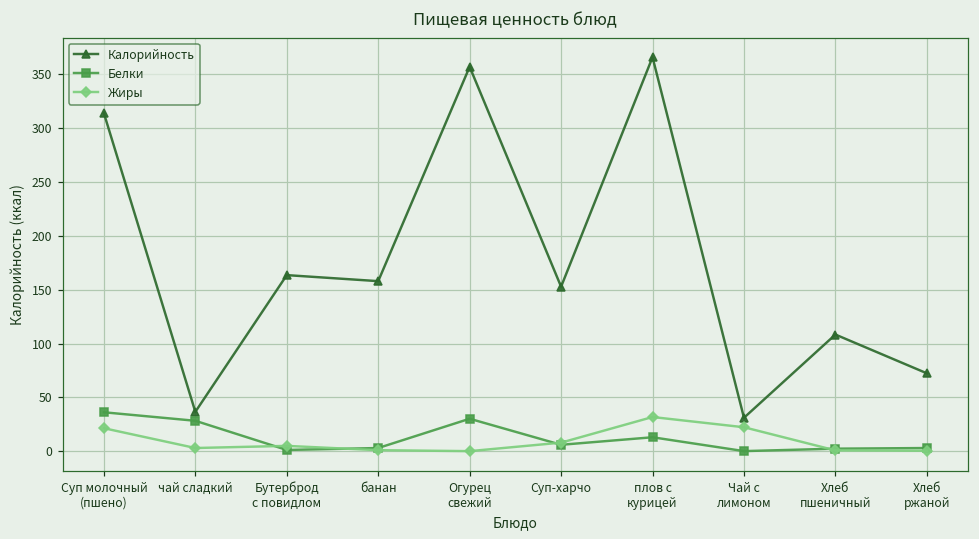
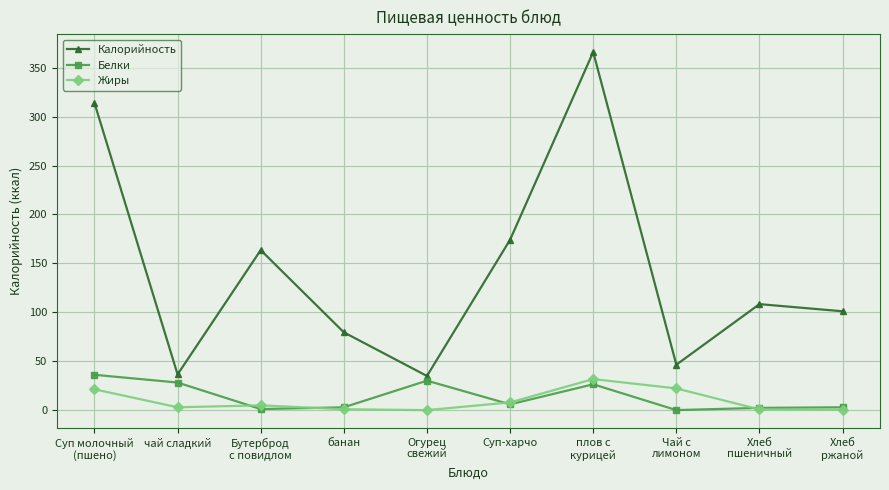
  {
    "Калорийность": {
      "Суп молочный (пшено)": 310,
      "чай сладкий": 40,
      "Бутерброд с повидлом": 160,
-     "банан": 160,
-     "Огурец свежий": 360,
-     "Суп-харчо": 150,
+     "банан": 80,
+     "Огурец свежий": 40,
+     "Суп-харчо": 170,
      "плов с курицей": 370,
-     "Чай с лимоном": 30,
+     "Чай с лимоном": 50,
      "Хлеб пшеничный": 110,
-     "Хлеб ржаной": 70
+     "Хлеб ржаной": 100
    },
    "Белки": {
      "Суп молочный (пшено)": 40,
      "чай сладкий": 30,
      "Бутерброд с повидлом": 0,
      "Огурец свежий": 30,
-     "плов с курицей": 10,
+     "плов с курицей": 30,
      "Чай с лимоном": 0
    },
    "Жиры": {
      "Суп молочный (пшено)": 20,
      "чай сладкий": 0,
      "Бутерброд с повидлом": 10,
      "Огурец свежий": 0,
      "плов с курицей": 30,
      "Чай с лимоном": 20
    }
  }
